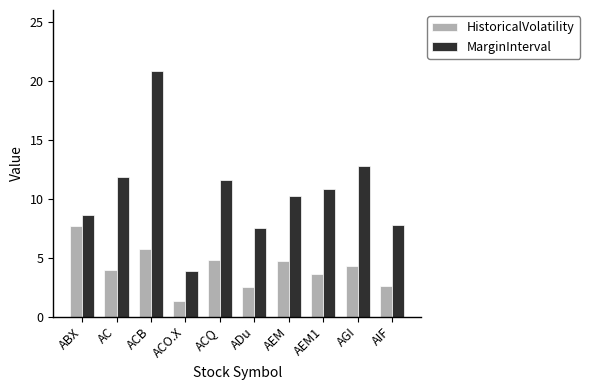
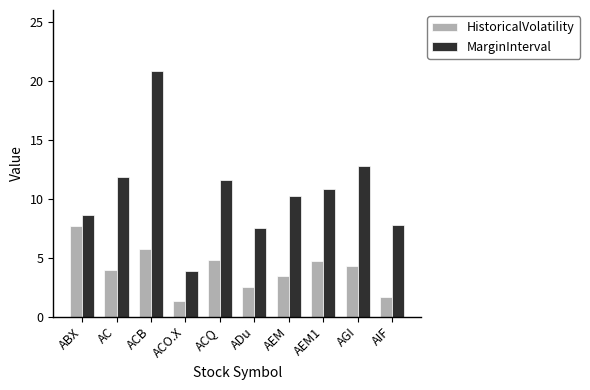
  {
    "HistoricalVolatility": {
      "ABX": 7.7,
      "AC": 4.0,
      "ACB": 5.8,
      "ACO.X": 1.3,
      "ACQ": 4.8,
      "ADu": 2.5,
-     "AEM": 4.7,
-     "AEM1": 3.6,
+     "AEM": 3.4,
+     "AEM1": 4.8,
      "AGI": 4.3,
-     "AIF": 2.6
+     "AIF": 1.7
    },
    "MarginInterval": {
      "ABX": 8.7,
      "AC": 11.9,
      "ACB": 20.8,
      "ACO.X": 3.9,
      "ACQ": 11.6,
      "ADu": 7.5,
      "AEM": 10.2,
      "AEM1": 10.8,
      "AGI": 12.8,
      "AIF": 7.8
    }
  }
